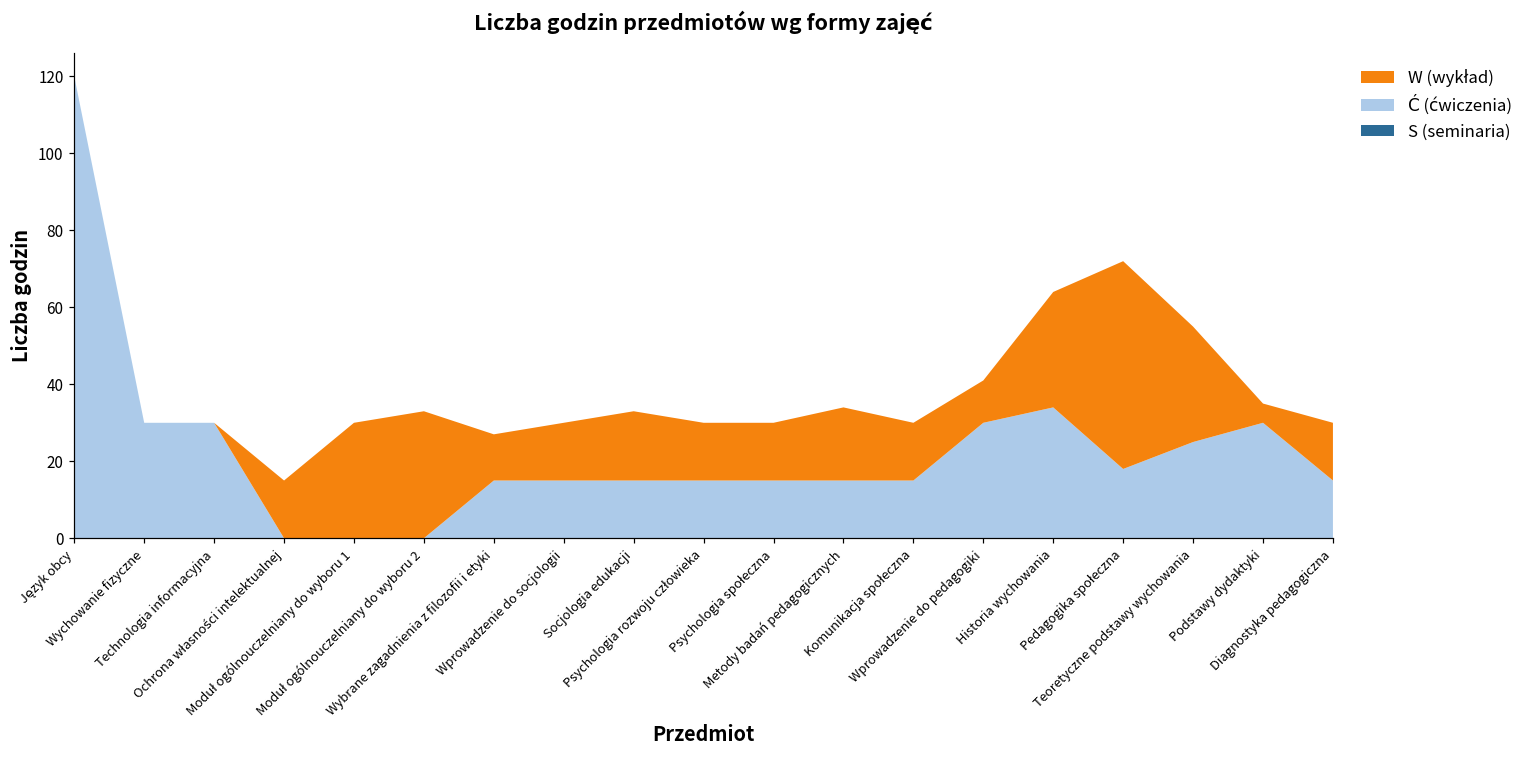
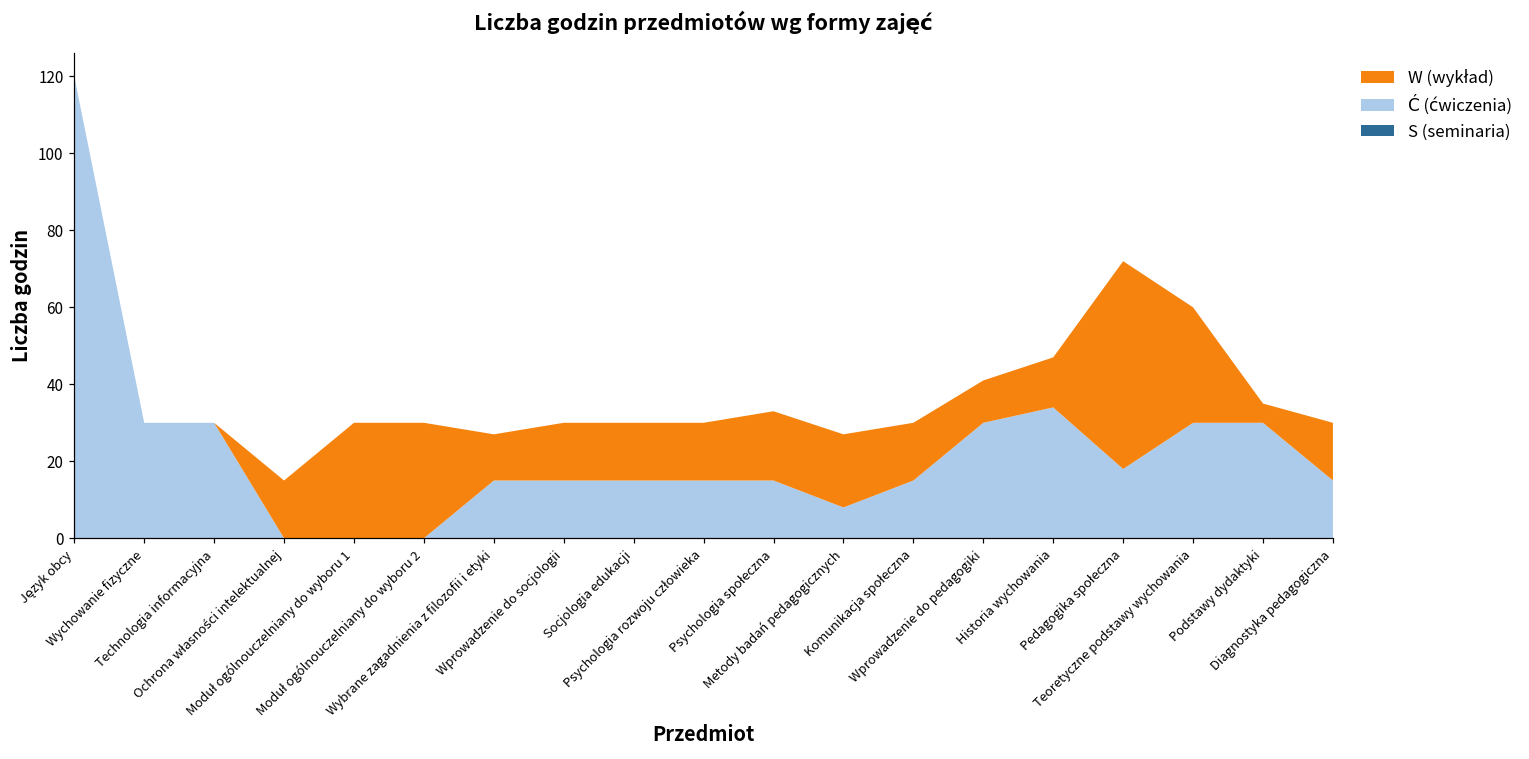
  {
    "S (seminaria)": {
      "Język obcy": 0,
      "Wychowanie fizyczne": 0,
      "Technologia informacyjna": 0,
      "Wybrane zagadnienia z filozofii i etyki": 0,
      "Wprowadzenie do socjologii": 0,
      "Socjologia edukacji": 0,
      "Psychologia rozwoju człowieka": 0,
      "Psychologia społeczna": 0,
      "Metody badań pedagogicznych": 0,
      "Komunikacja społeczna": 0,
      "Wprowadzenie do pedagogiki": 0,
      "Historia wychowania": 0,
      "Pedagogika społeczna": 0,
      "Teoretyczne podstawy wychowania": 0,
      "Podstawy dydaktyki": 0,
      "Diagnostyka pedagogiczna": 0
    },
    "Ć (ćwiczenia)": {
      "Wybrane zagadnienia z filozofii i etyki": 15,
      "Wprowadzenie do socjologii": 15,
      "Socjologia edukacji": 15,
      "Psychologia rozwoju człowieka": 15,
      "Psychologia społeczna": 15,
-     "Metody badań pedagogicznych": 15,
+     "Metody badań pedagogicznych": 8,
      "Komunikacja społeczna": 15,
      "Wprowadzenie do pedagogiki": 30,
      "Historia wychowania": 34,
      "Pedagogika społeczna": 18,
-     "Teoretyczne podstawy wychowania": 25,
+     "Teoretyczne podstawy wychowania": 30,
      "Podstawy dydaktyki": 30,
      "Diagnostyka pedagogiczna": 15
    },
    "W (wykład)": {
      "Ochrona własności intelektualnej": 15,
      "Moduł ogólnouczelniany do wyboru 1": 30,
-     "Moduł ogólnouczelniany do wyboru 2": 33,
+     "Moduł ogólnouczelniany do wyboru 2": 30,
      "Wybrane zagadnienia z filozofii i etyki": 12,
      "Wprowadzenie do socjologii": 15,
-     "Socjologia edukacji": 18,
+     "Socjologia edukacji": 15,
      "Psychologia rozwoju człowieka": 15,
-     "Psychologia społeczna": 15,
+     "Psychologia społeczna": 18,
      "Metody badań pedagogicznych": 19,
      "Komunikacja społeczna": 15,
      "Wprowadzenie do pedagogiki": 11,
-     "Historia wychowania": 30,
+     "Historia wychowania": 13,
      "Pedagogika społeczna": 54,
      "Teoretyczne podstawy wychowania": 30,
      "Podstawy dydaktyki": 5,
      "Diagnostyka pedagogiczna": 15
    }
  }
